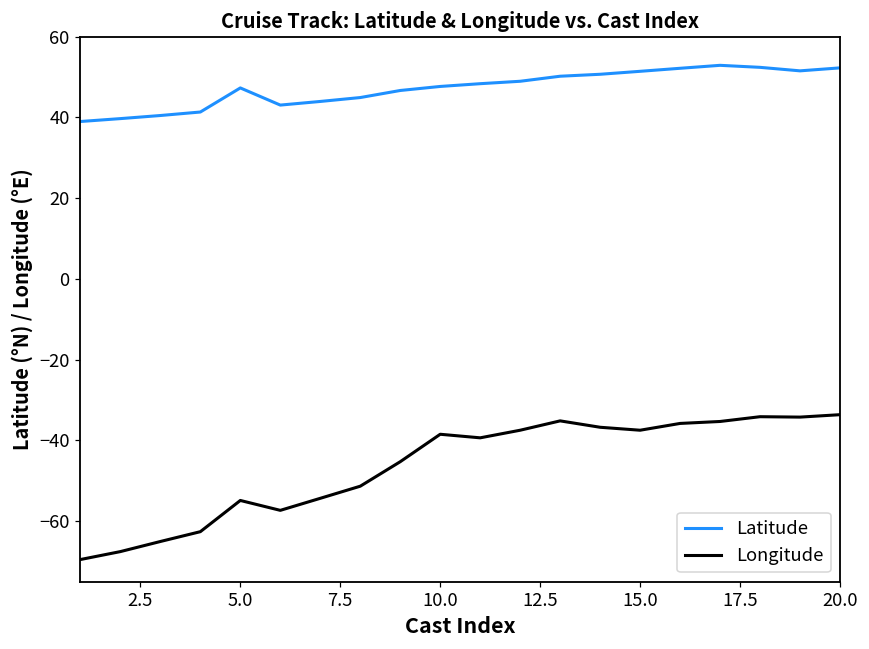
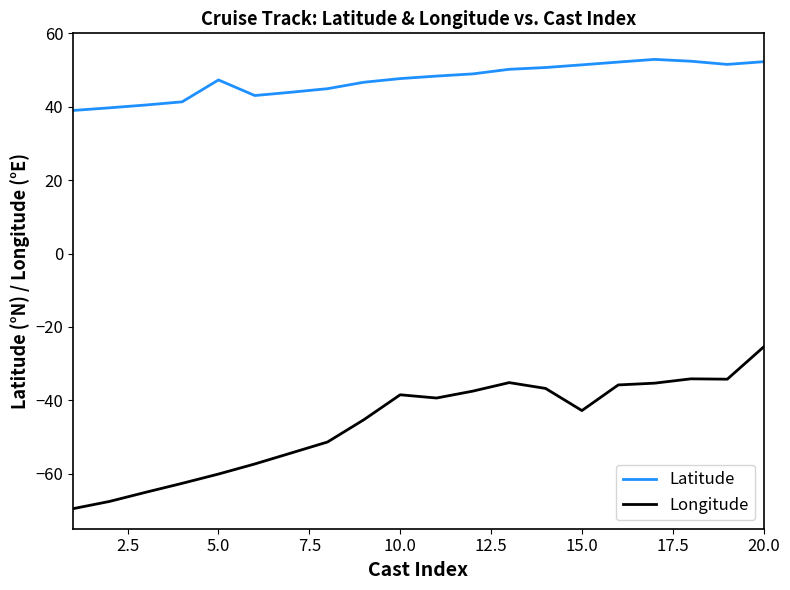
  {
    "Latitude": {
      "5.0": 47,
      "10.0": 48,
      "15.0": 51,
      "20.0": 52
    },
    "Longitude": {
-     "5.0": -55,
+     "5.0": -60,
      "10.0": -39,
-     "15.0": -38,
-     "20.0": -34
+     "15.0": -43,
+     "20.0": -25
    }
  }
